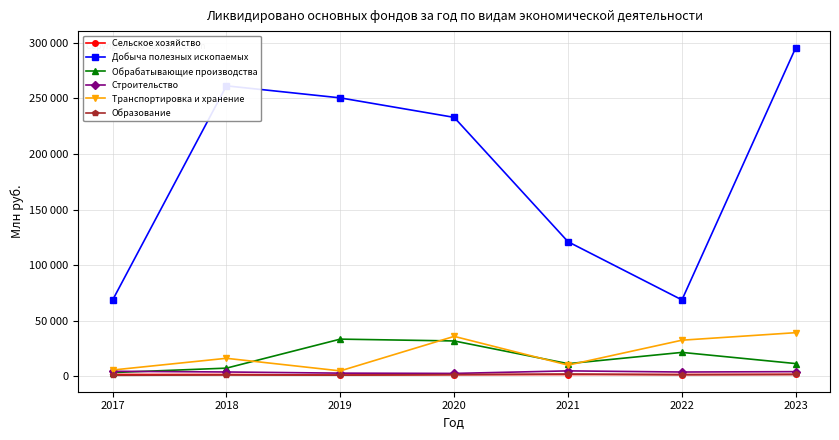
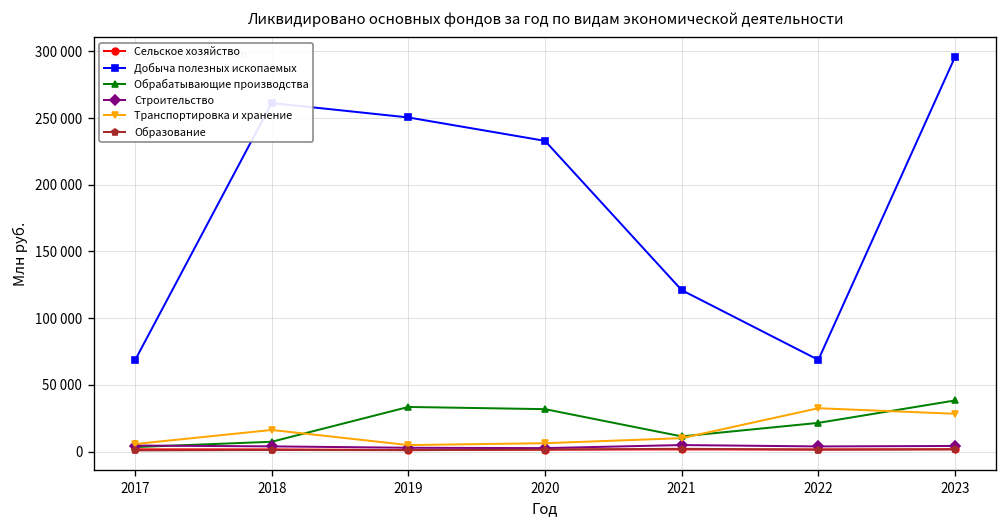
  {
    "Добыча полезных ископаемых": {
      "2017": 68000,
      "2019": 250000,
      "2020": 233000,
      "2021": 121000,
      "2022": 69000,
      "2023": 296000
    },
    "Обрабатывающие производства": {
      "2018": 7000,
      "2019": 33000,
      "2020": 32000,
      "2022": 22000,
-     "2023": 12000
+     "2023": 38000
    },
    "Строительство": {
      "2021": 5000,
      "2023": 4000
    },
    "Транспортировка и хранение": {
      "2018": 16000,
-     "2020": 36000,
+     "2020": 6000,
      "2022": 33000,
-     "2023": 39000
+     "2023": 28000
    }
  }
